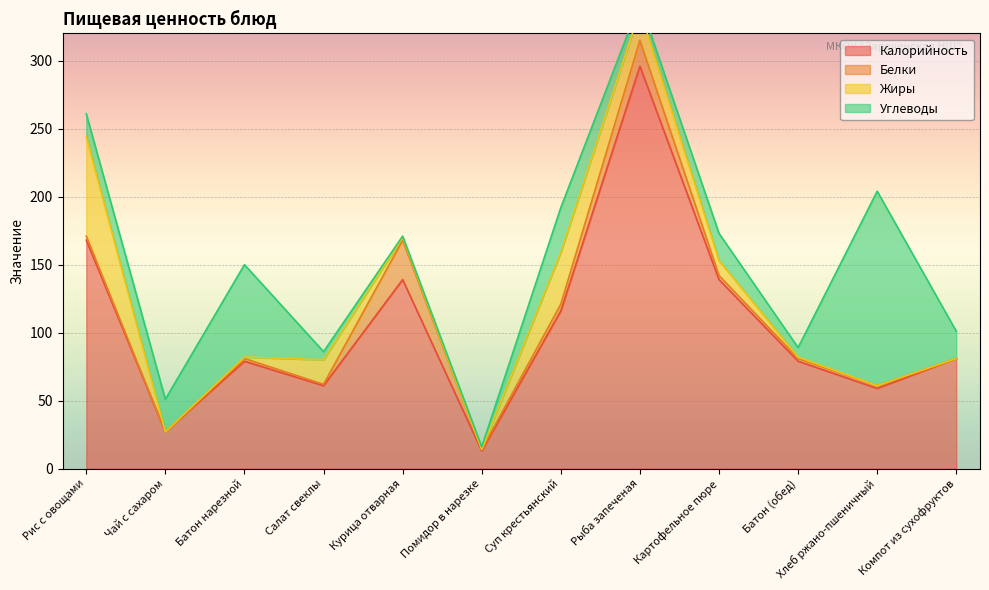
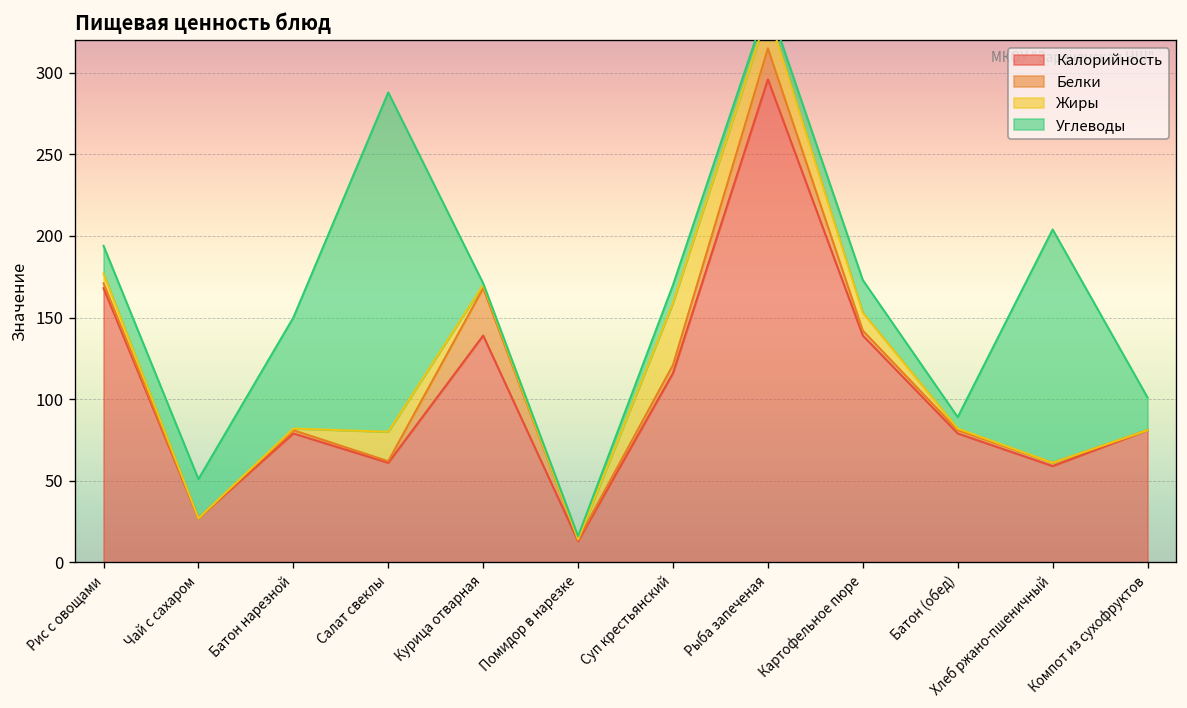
  {
    "Жиры": {
-     "Рис с овощами": 73,
+     "Рис с овощами": 6,
      "Салат свеклы": 18,
      "Суп крестьянский": 38,
      "Картофельное пюре": 11
    },
    "Углеводы": {
      "Рис с овощами": 17,
      "Чай с сахаром": 24,
      "Батон нарезной": 68,
-     "Салат свеклы": 6,
+     "Салат свеклы": 208,
      "Помидор в нарезке": 2,
-     "Суп крестьянский": 33,
+     "Суп крестьянский": 11,
      "Картофельное пюре": 20,
      "Батон (обед)": 7,
      "Хлеб ржано-пшеничный": 143,
      "Компот из сухофруктов": 20
    }
  }
